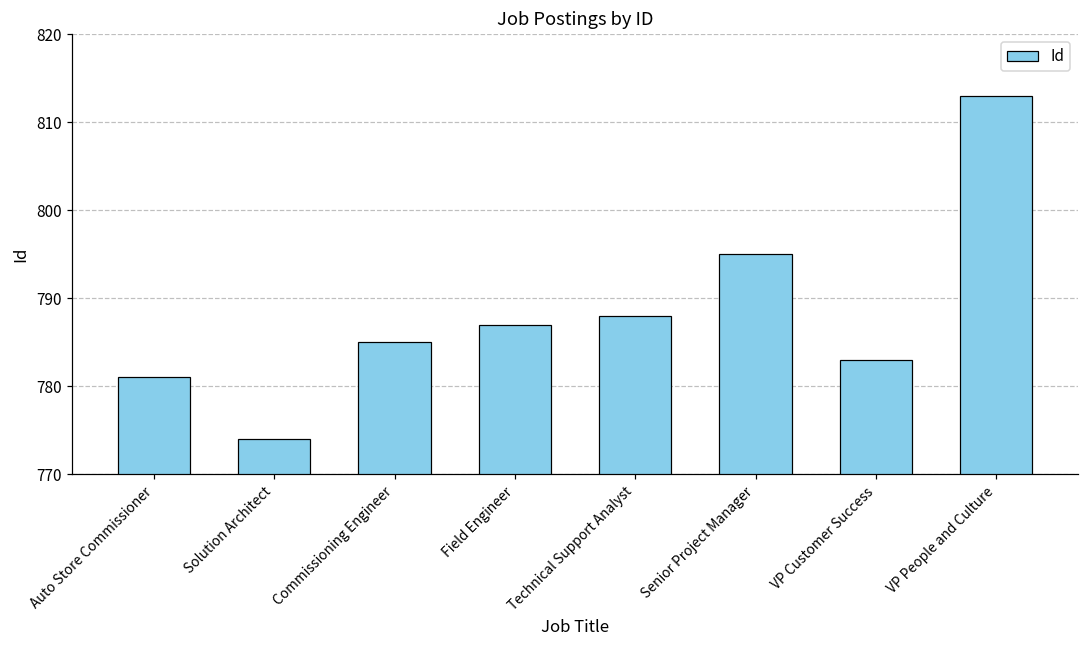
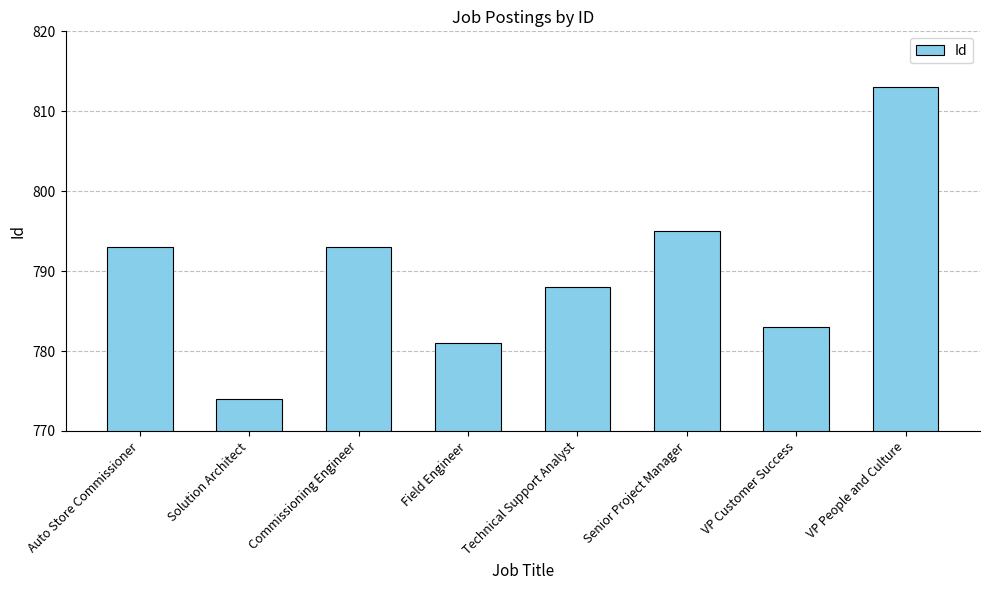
  {
-   "Auto Store Commissioner": 781,
+   "Auto Store Commissioner": 793,
    "Solution Architect": 774,
-   "Commissioning Engineer": 785,
-   "Field Engineer": 787,
+   "Commissioning Engineer": 793,
+   "Field Engineer": 781,
    "Technical Support Analyst": 788,
    "Senior Project Manager": 795,
    "VP Customer Success": 783,
    "VP People and Culture": 813
  }
